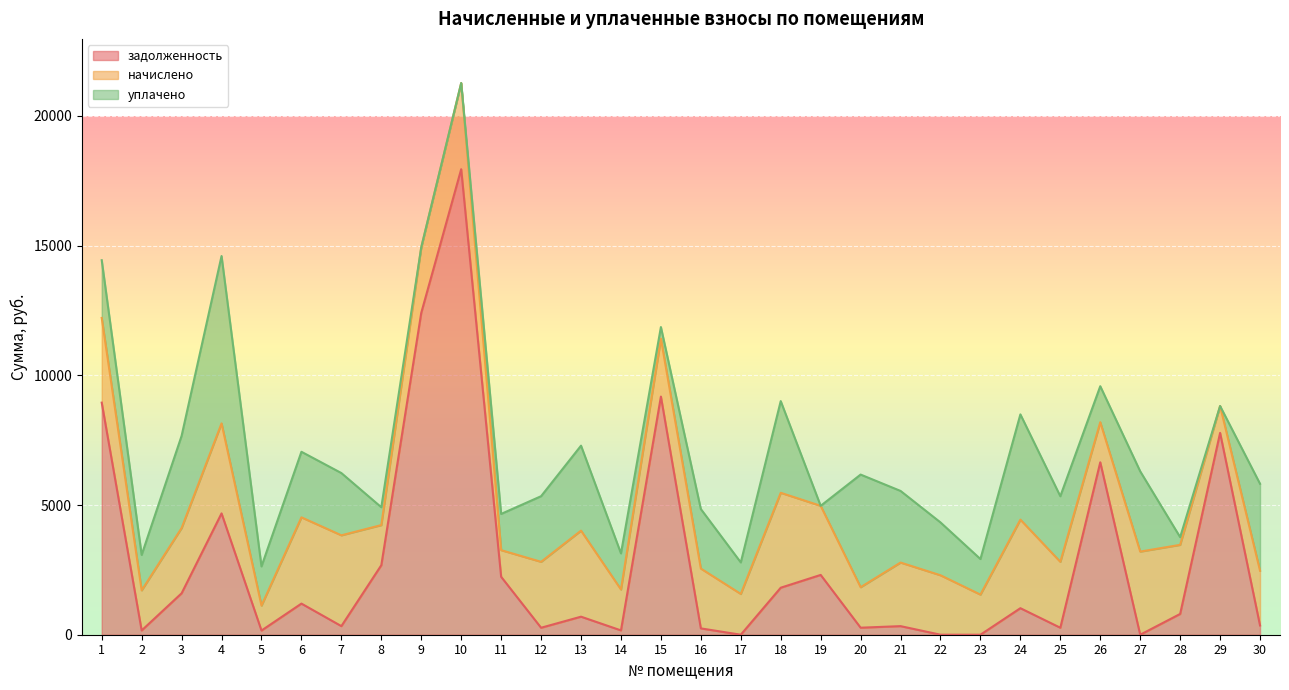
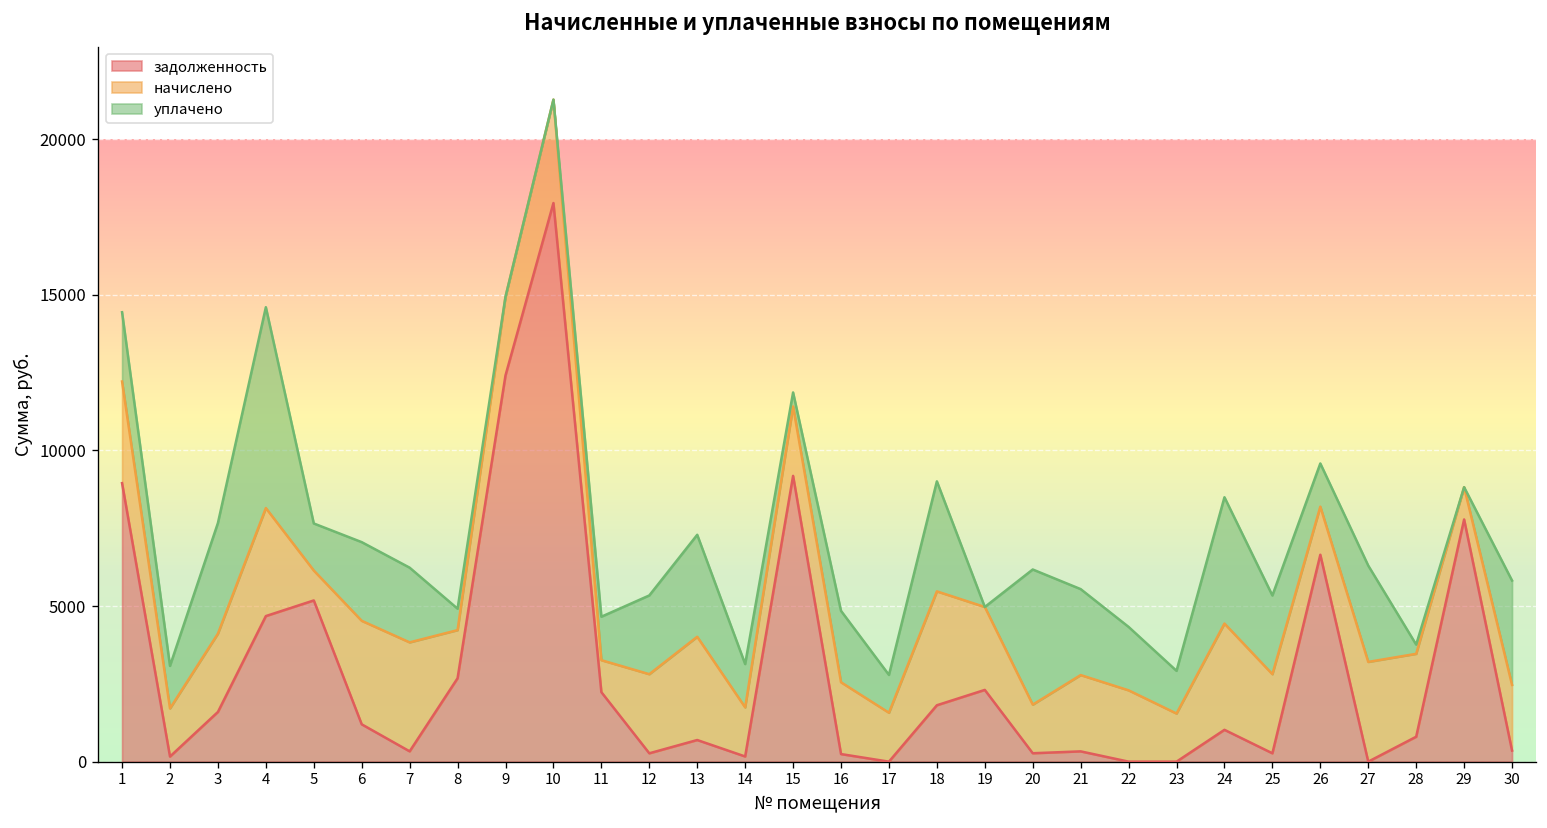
  {
    "задолженность": {
      "1": 8900,
      "2": 200,
      "3": 1600,
      "4": 4700,
-     "5": 200,
+     "5": 5200,
      "6": 1200,
      "7": 300,
      "8": 2700,
      "9": 12400,
      "10": 17900,
      "11": 2200,
      "12": 300,
      "13": 700,
      "14": 200,
      "15": 9200,
      "16": 200,
      "17": 0,
      "18": 1800,
      "19": 2300,
      "20": 300,
      "21": 300,
      "22": 0,
      "23": 0,
      "24": 1000,
      "25": 300,
      "26": 6600,
      "27": 0,
      "28": 800,
      "29": 7800,
      "30": 400
    },
    "начислено": {
      "1": 3300,
      "2": 1500,
      "3": 2500,
      "4": 3500,
      "5": 1000,
      "6": 3300,
      "7": 3500,
      "8": 1500,
      "11": 1000,
      "12": 2500,
      "13": 3300,
      "14": 1600,
      "15": 2200,
      "16": 2300,
      "17": 1600,
      "18": 3700,
      "20": 1600,
      "21": 2500,
      "22": 2300,
      "23": 1500,
      "24": 3400,
      "25": 2500,
      "26": 1500,
      "27": 3200,
      "28": 2700,
      "30": 2100
    },
    "уплачено": {
      "1": 2200,
      "2": 1400,
      "3": 3600,
      "4": 6500,
      "5": 1500,
      "6": 2500,
      "7": 2400,
      "8": 700,
      "11": 1400,
      "12": 2500,
      "13": 3300,
      "14": 1400,
      "15": 500,
      "16": 2300,
      "17": 1200,
      "18": 3500,
      "20": 4300,
      "21": 2800,
      "22": 2000,
      "23": 1400,
      "24": 4100,
      "25": 2500,
      "26": 1400,
      "27": 3100,
      "28": 300,
      "30": 3400
    }
  }
